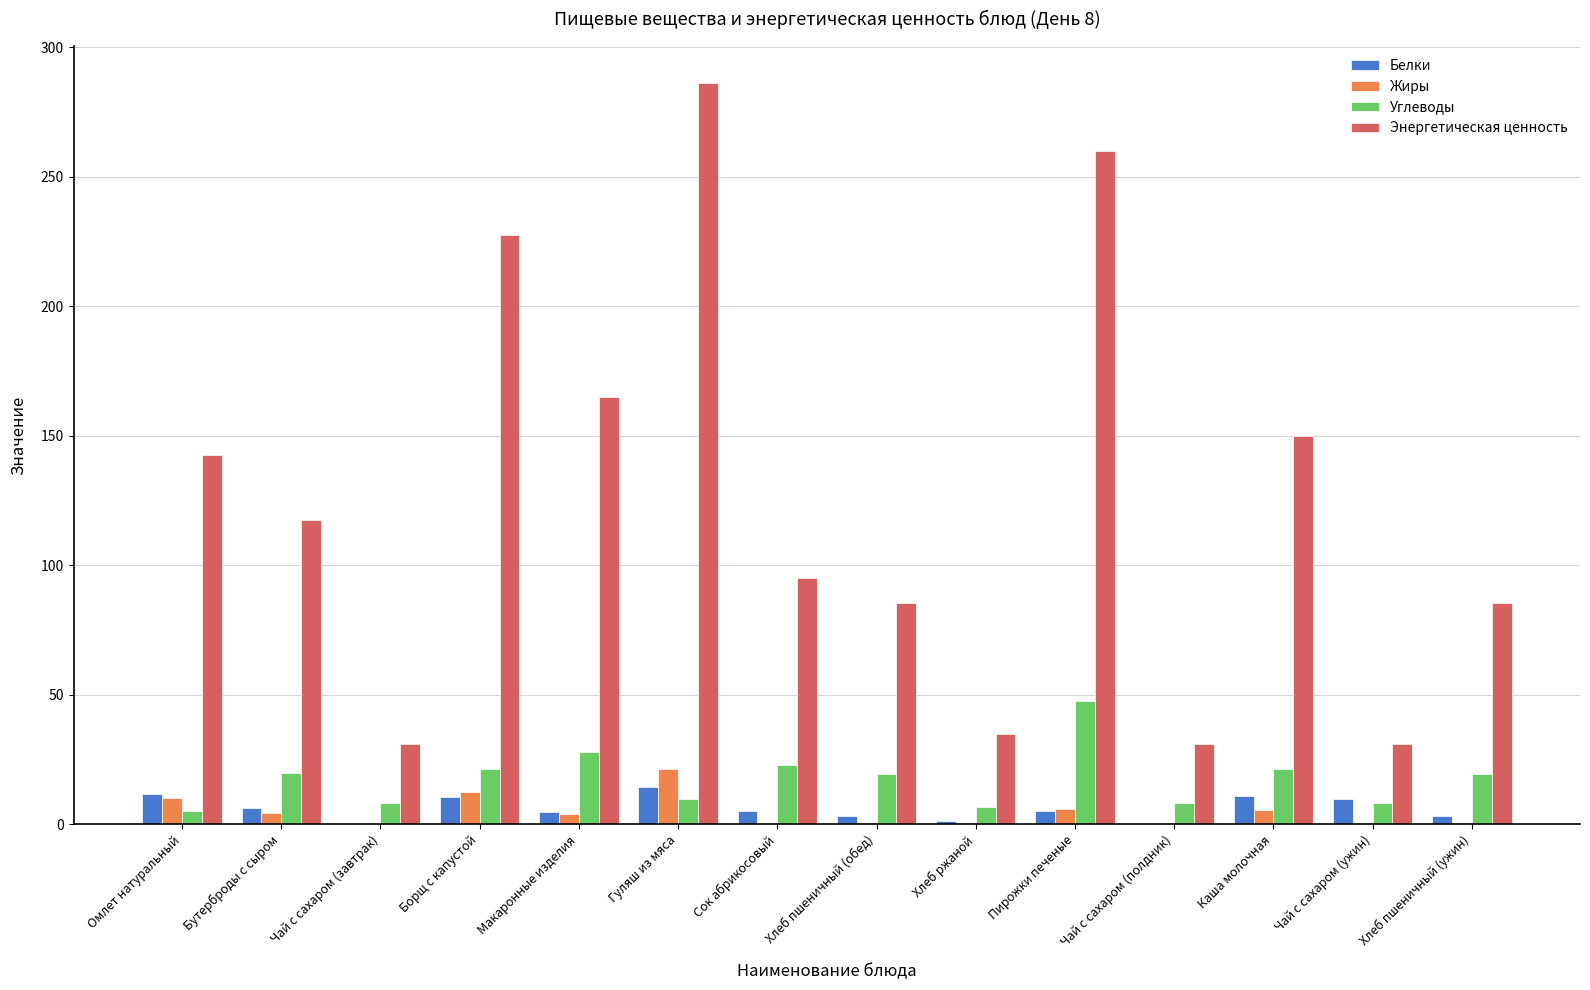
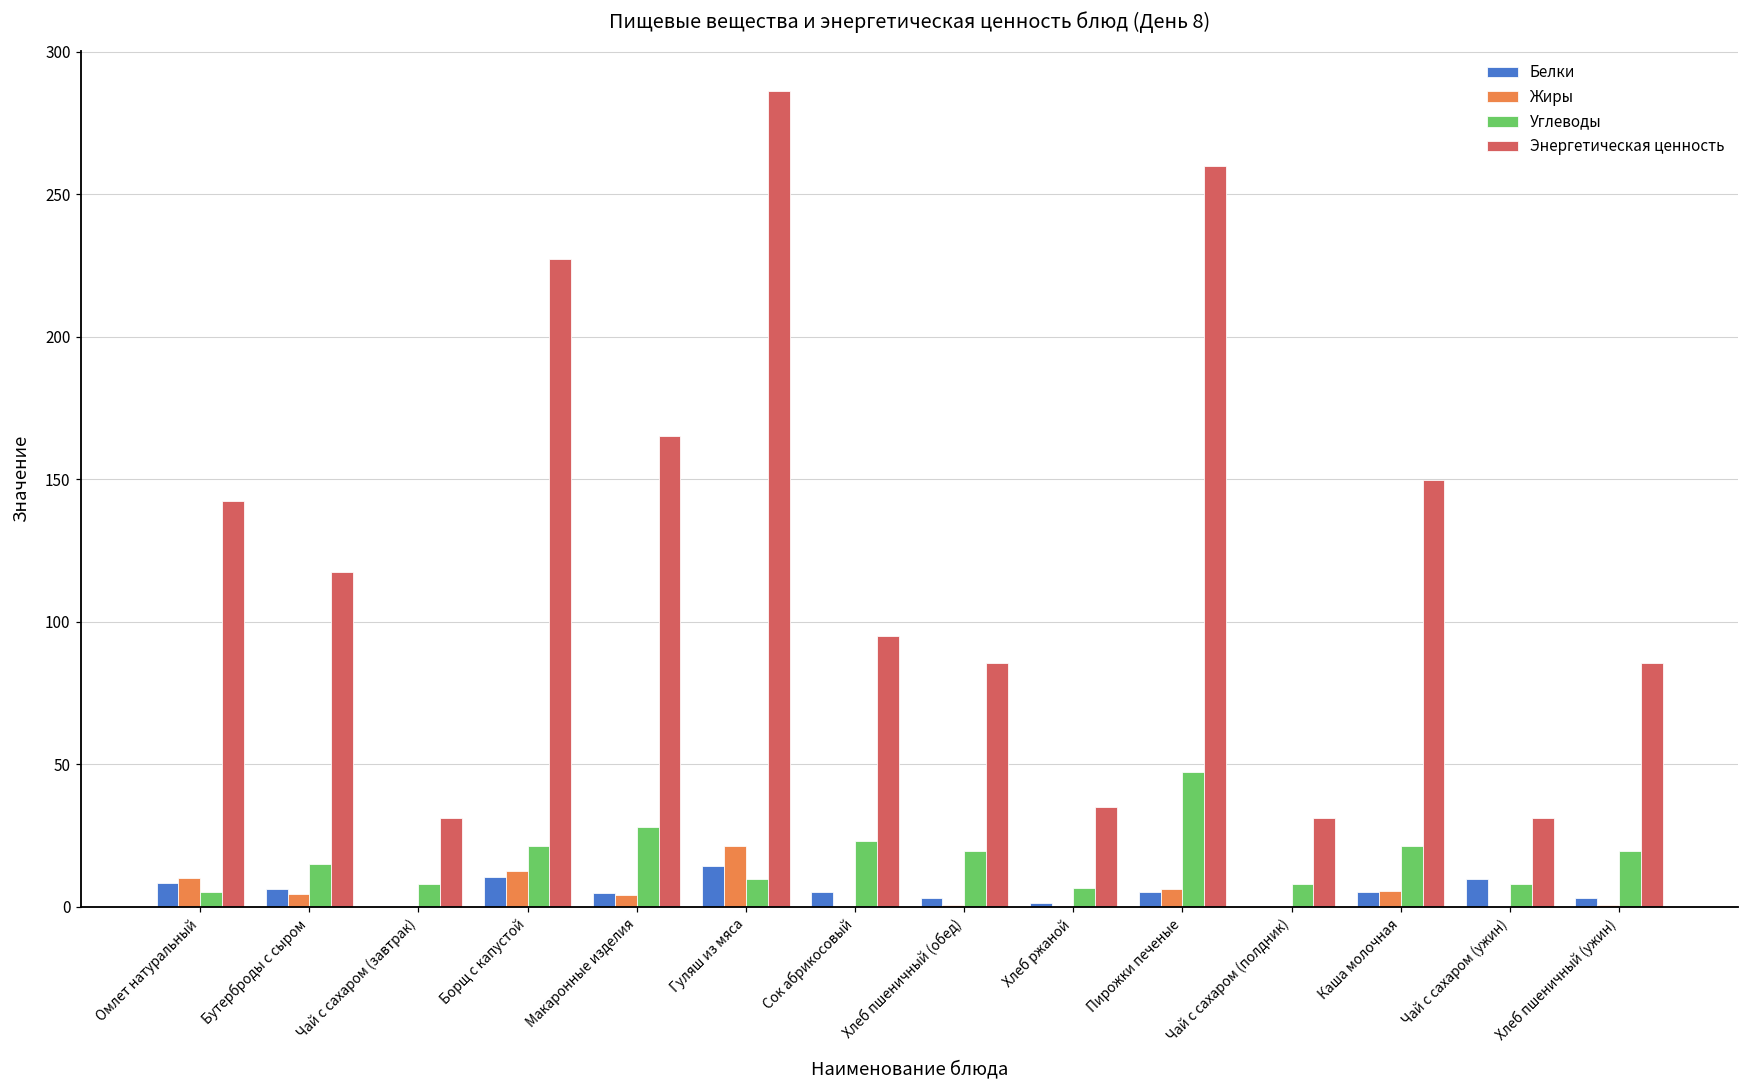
  {
    "Белки": {
-     "Омлет натуральный": 12,
+     "Омлет натуральный": 8,
      "Бутерброды с сыром": 6,
      "Борщ с капустой": 11,
      "Макаронные изделия": 5,
      "Гуляш из мяса": 14,
      "Сок абрикосовый": 5,
      "Хлеб пшеничный (обед)": 3,
      "Хлеб ржаной": 1,
      "Пирожки печеные": 5,
-     "Каша молочная": 11,
+     "Каша молочная": 5,
      "Чай с сахаром (ужин)": 10,
      "Хлеб пшеничный (ужин)": 3
    },
    "Углеводы": {
      "Омлет натуральный": 5,
-     "Бутерброды с сыром": 20,
+     "Бутерброды с сыром": 15,
      "Чай с сахаром (завтрак)": 8,
      "Борщ с капустой": 21,
      "Макаронные изделия": 28,
      "Гуляш из мяса": 10,
      "Сок абрикосовый": 23,
      "Хлеб пшеничный (обед)": 19,
      "Хлеб ржаной": 7,
      "Пирожки печеные": 47,
      "Чай с сахаром (полдник)": 8,
      "Каша молочная": 21,
      "Чай с сахаром (ужин)": 8,
      "Хлеб пшеничный (ужин)": 19
    }
  }
